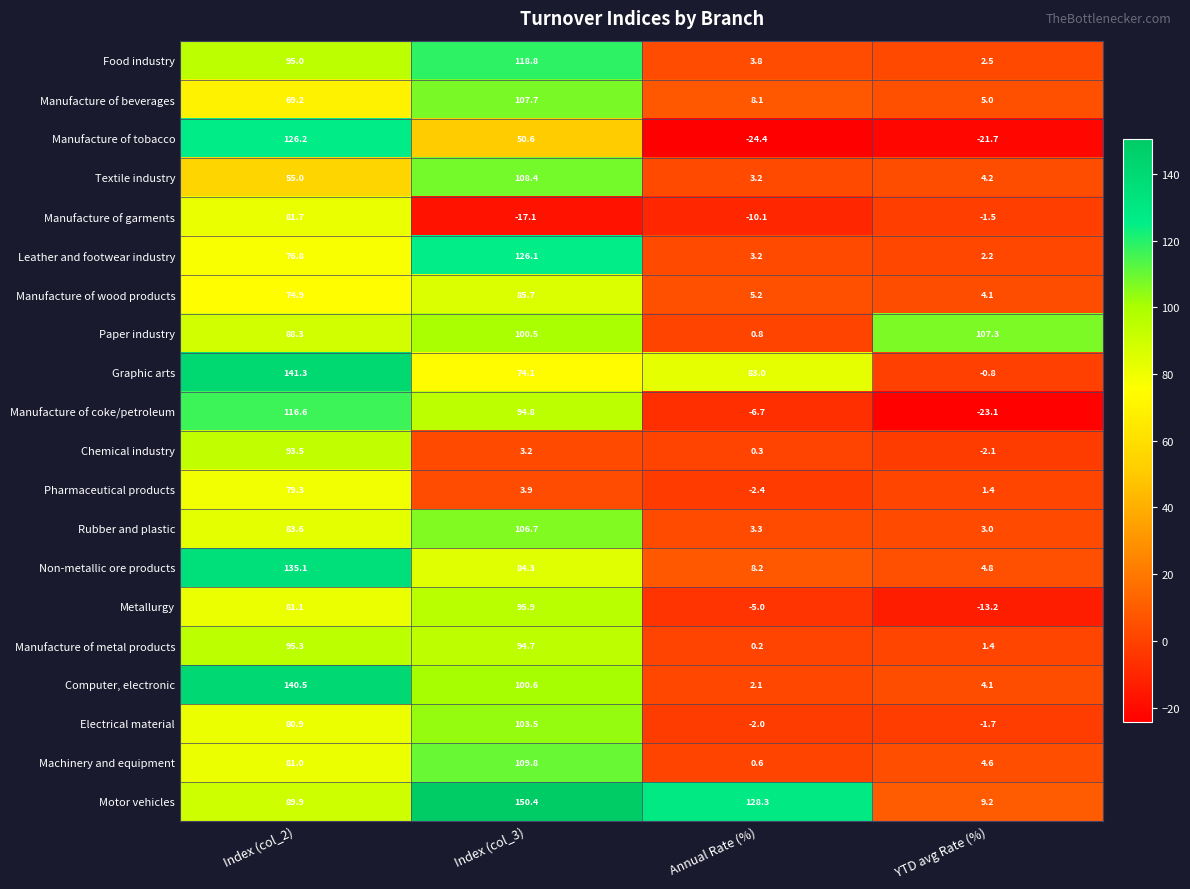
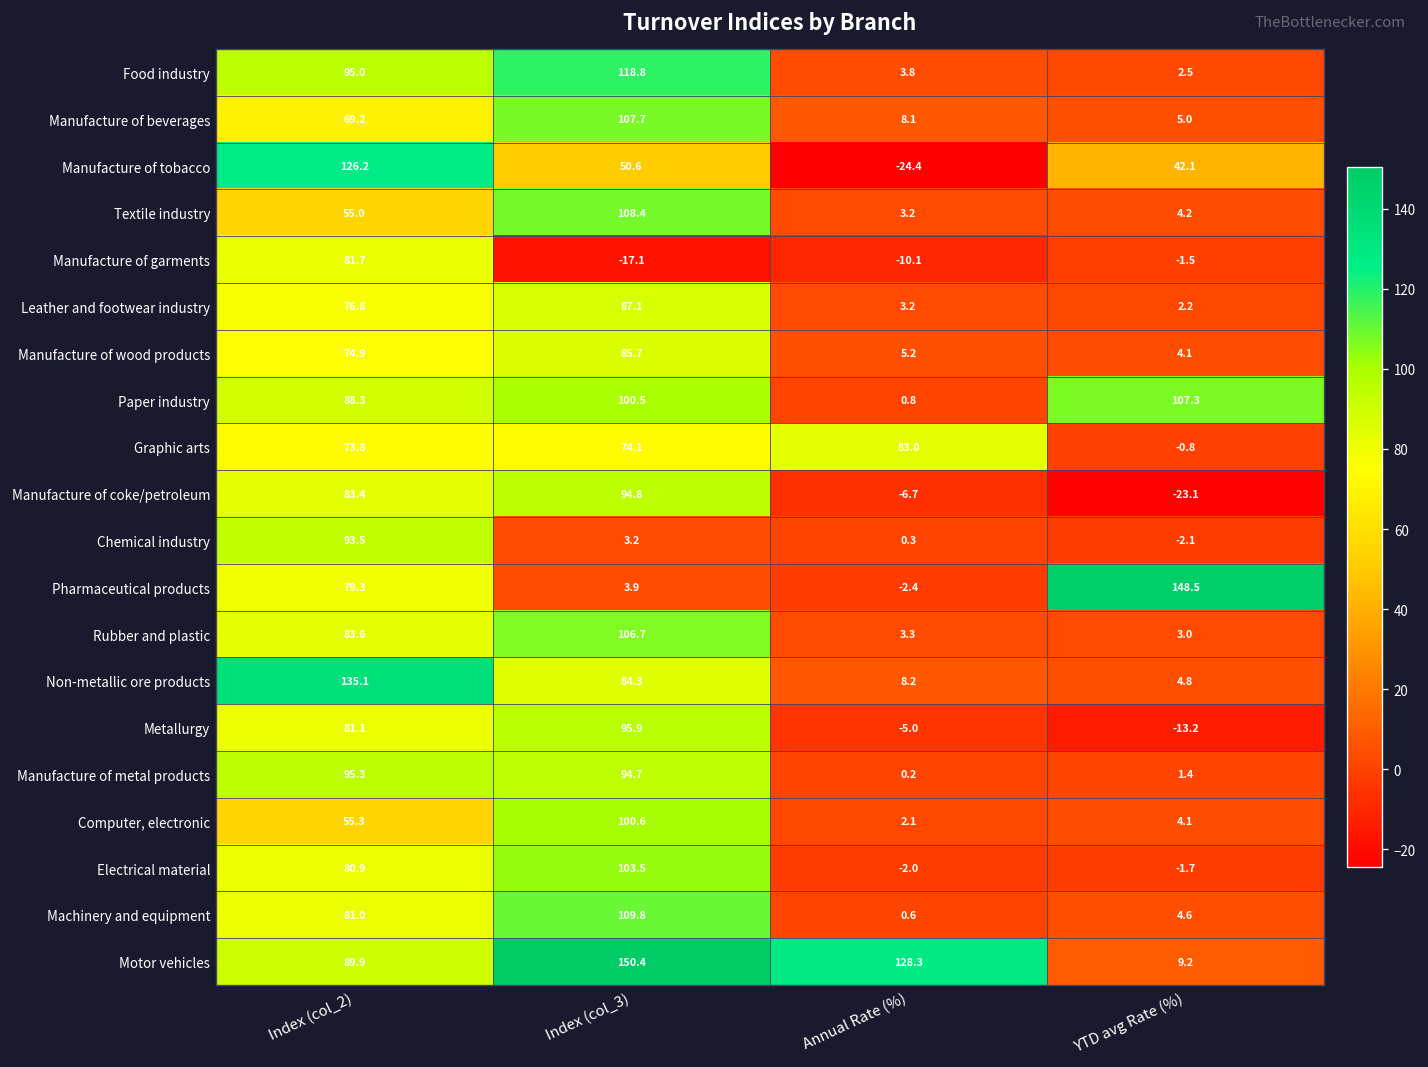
  {
    "Food industry": {
      "Index (col_2)": 95.0,
      "Index (col_3)": 118.8,
      "Annual Rate (%)": 3.8,
      "YTD avg Rate (%)": 2.5
    },
    "Manufacture of beverages": {
      "Index (col_2)": 69.2,
      "Index (col_3)": 107.7,
      "Annual Rate (%)": 8.1,
      "YTD avg Rate (%)": 5.0
    },
    "Manufacture of tobacco": {
      "Index (col_2)": 126.2,
      "Index (col_3)": 50.6,
      "Annual Rate (%)": -24.4,
-     "YTD avg Rate (%)": -21.7
+     "YTD avg Rate (%)": 42.1
    },
    "Textile industry": {
      "Index (col_2)": 55.0,
      "Index (col_3)": 108.4,
      "Annual Rate (%)": 3.2,
      "YTD avg Rate (%)": 4.2
    },
    "Manufacture of garments": {
      "Index (col_2)": 81.7,
      "Index (col_3)": -17.1,
      "Annual Rate (%)": -10.1,
      "YTD avg Rate (%)": -1.5
    },
    "Leather and footwear industry": {
      "Index (col_2)": 76.8,
-     "Index (col_3)": 126.1,
+     "Index (col_3)": 87.1,
      "Annual Rate (%)": 3.2,
      "YTD avg Rate (%)": 2.2
    },
    "Manufacture of wood products": {
      "Index (col_2)": 74.9,
      "Index (col_3)": 85.7,
      "Annual Rate (%)": 5.2,
      "YTD avg Rate (%)": 4.1
    },
    "Paper industry": {
      "Index (col_2)": 88.3,
      "Index (col_3)": 100.5,
      "Annual Rate (%)": 0.8,
      "YTD avg Rate (%)": 107.3
    },
    "Graphic arts": {
-     "Index (col_2)": 141.3,
+     "Index (col_2)": 73.8,
      "Index (col_3)": 74.1,
      "Annual Rate (%)": 83.0,
      "YTD avg Rate (%)": -0.8
    },
    "Manufacture of coke/petroleum": {
-     "Index (col_2)": 116.6,
+     "Index (col_2)": 83.4,
      "Index (col_3)": 94.8,
      "Annual Rate (%)": -6.7,
      "YTD avg Rate (%)": -23.1
    },
    "Chemical industry": {
      "Index (col_2)": 93.5,
      "Index (col_3)": 3.2,
      "Annual Rate (%)": 0.3,
      "YTD avg Rate (%)": -2.1
    },
    "Pharmaceutical products": {
      "Index (col_2)": 79.3,
      "Index (col_3)": 3.9,
      "Annual Rate (%)": -2.4,
-     "YTD avg Rate (%)": 1.4
+     "YTD avg Rate (%)": 148.5
    },
    "Rubber and plastic": {
      "Index (col_2)": 83.6,
      "Index (col_3)": 106.7,
      "Annual Rate (%)": 3.3,
      "YTD avg Rate (%)": 3.0
    },
    "Non-metallic ore products": {
      "Index (col_2)": 135.1,
      "Index (col_3)": 84.3,
      "Annual Rate (%)": 8.2,
      "YTD avg Rate (%)": 4.8
    },
    "Metallurgy": {
      "Index (col_2)": 81.1,
      "Index (col_3)": 95.9,
      "Annual Rate (%)": -5.0,
      "YTD avg Rate (%)": -13.2
    },
    "Manufacture of metal products": {
      "Index (col_2)": 95.3,
      "Index (col_3)": 94.7,
      "Annual Rate (%)": 0.2,
      "YTD avg Rate (%)": 1.4
    },
    "Computer, electronic": {
-     "Index (col_2)": 140.5,
+     "Index (col_2)": 55.3,
      "Index (col_3)": 100.6,
      "Annual Rate (%)": 2.1,
      "YTD avg Rate (%)": 4.1
    },
    "Electrical material": {
      "Index (col_2)": 80.9,
      "Index (col_3)": 103.5,
      "Annual Rate (%)": -2.0,
      "YTD avg Rate (%)": -1.7
    },
    "Machinery and equipment": {
      "Index (col_2)": 81.0,
      "Index (col_3)": 109.8,
      "Annual Rate (%)": 0.6,
      "YTD avg Rate (%)": 4.6
    },
    "Motor vehicles": {
      "Index (col_2)": 89.9,
      "Index (col_3)": 150.4,
      "Annual Rate (%)": 128.3,
      "YTD avg Rate (%)": 9.2
    }
  }
